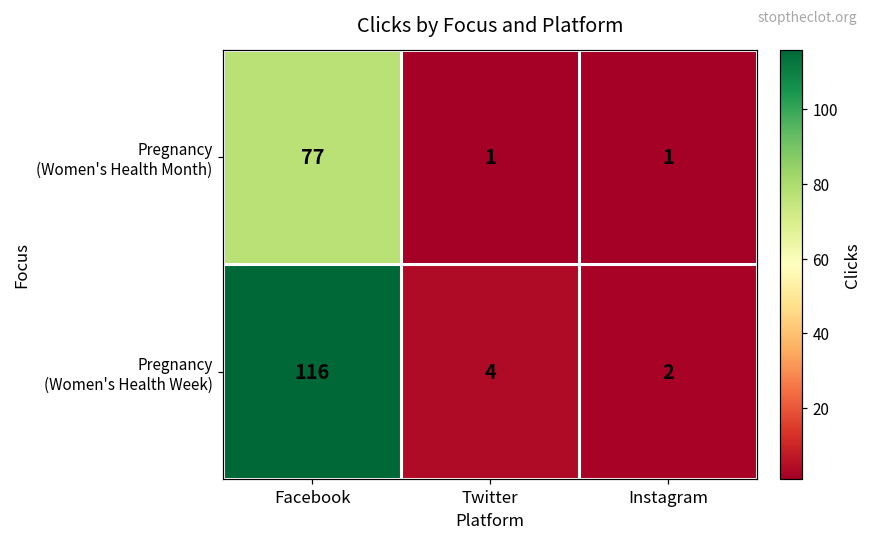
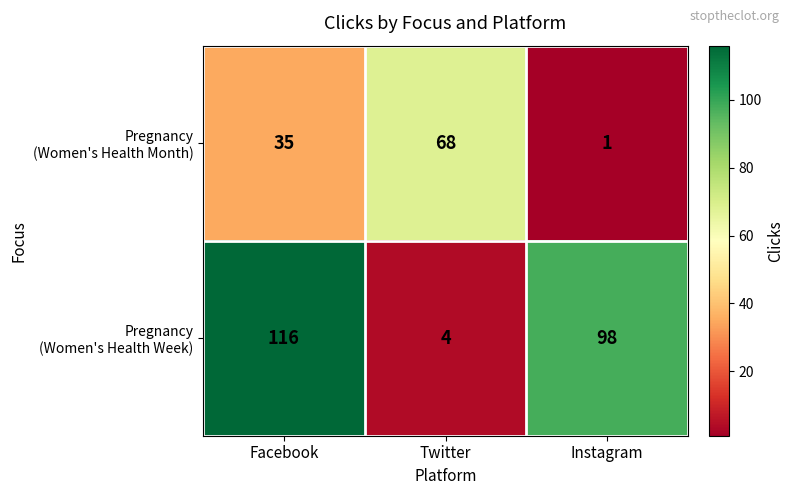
  {
    "Pregnancy (Women's Health Month)": {
-     "Facebook": 77,
-     "Twitter": 1,
+     "Facebook": 35,
+     "Twitter": 68,
      "Instagram": 1
    },
    "Pregnancy (Women's Health Week)": {
      "Facebook": 116,
      "Twitter": 4,
-     "Instagram": 2
+     "Instagram": 98
    }
  }
